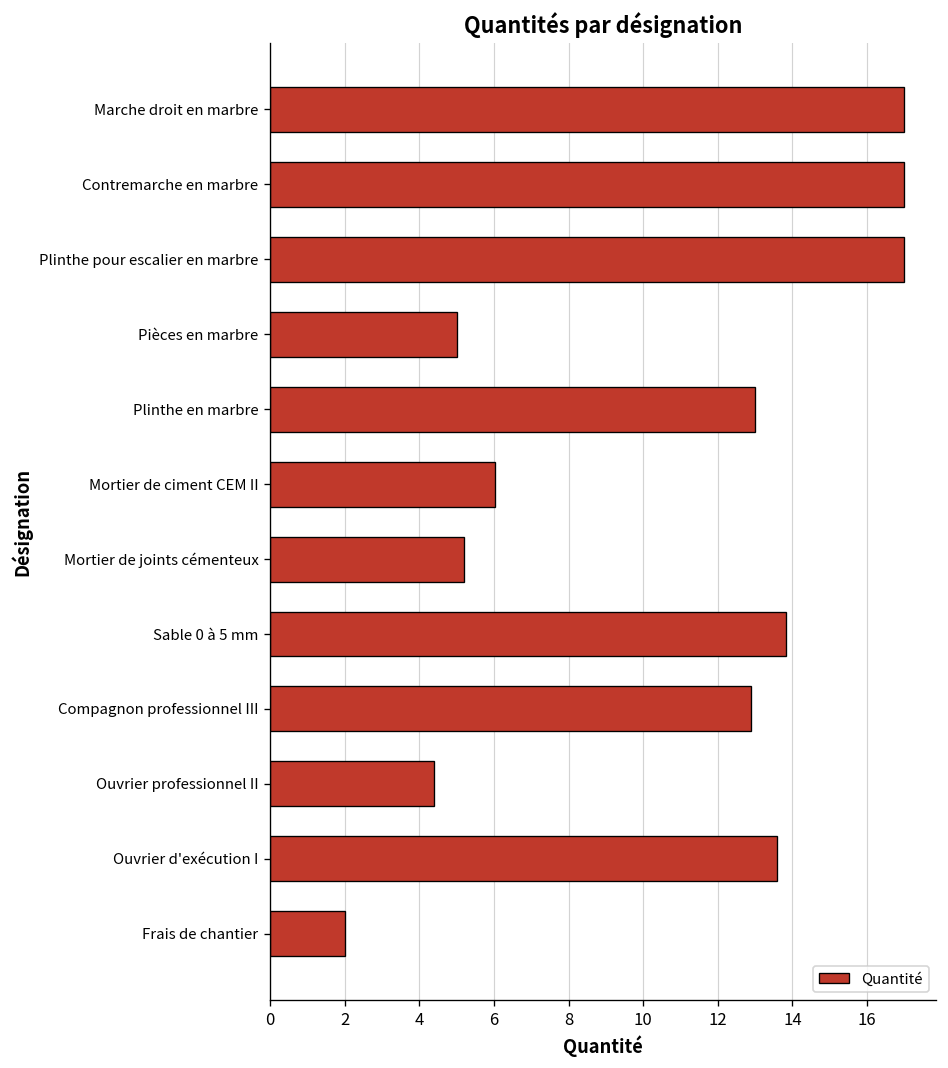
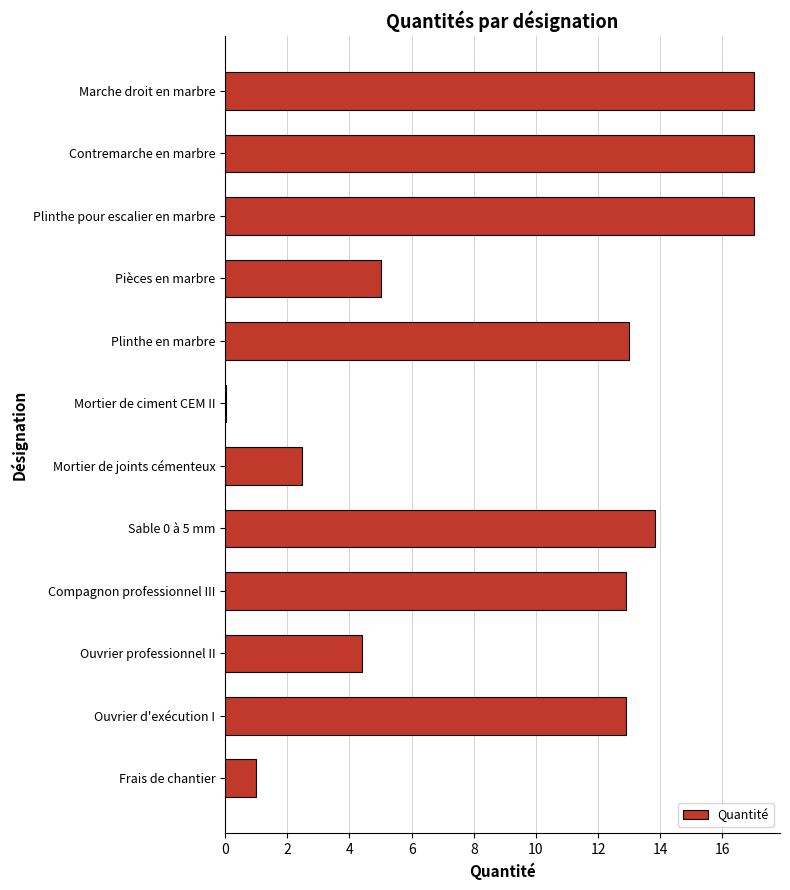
  {
    "Marche droit en marbre": 17.0,
    "Contremarche en marbre": 17.0,
    "Plinthe pour escalier en marbre": 17.0,
    "Pièces en marbre": 5.0,
    "Plinthe en marbre": 13.0,
-   "Mortier de ciment CEM II": 6.0,
-   "Mortier de joints cémenteux": 5.2,
+   "Mortier de ciment CEM II": 0.0,
+   "Mortier de joints cémenteux": 2.5,
    "Sable 0 à 5 mm": 13.8,
    "Compagnon professionnel III": 12.9,
    "Ouvrier professionnel II": 4.4,
-   "Ouvrier d'exécution I": 13.6,
-   "Frais de chantier": 2
+   "Ouvrier d'exécution I": 12.9,
+   "Frais de chantier": 1
  }
